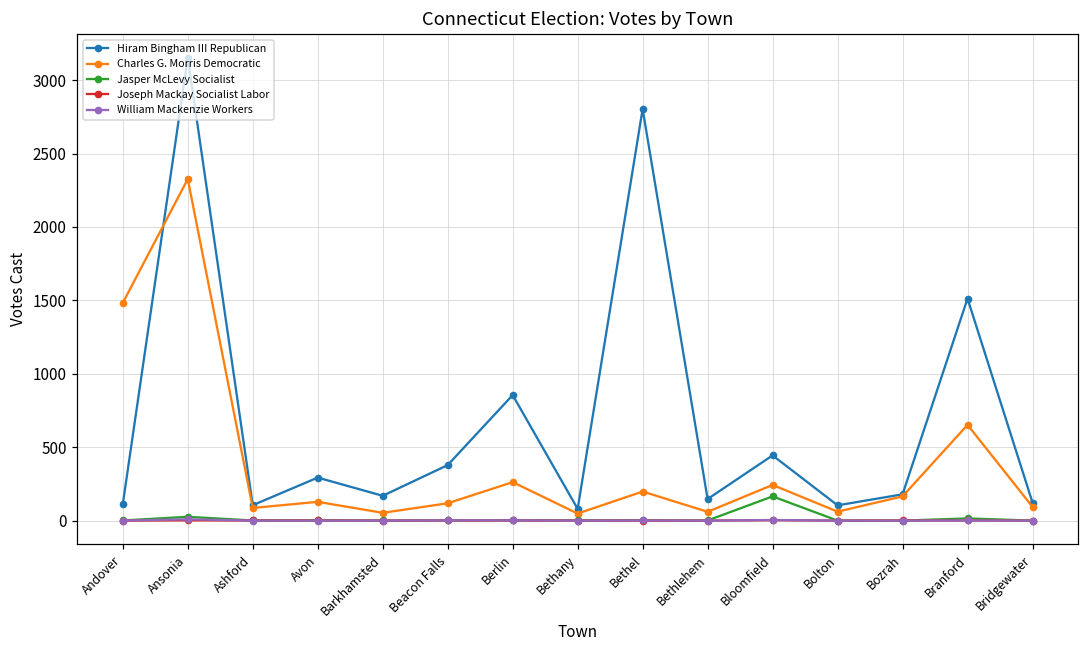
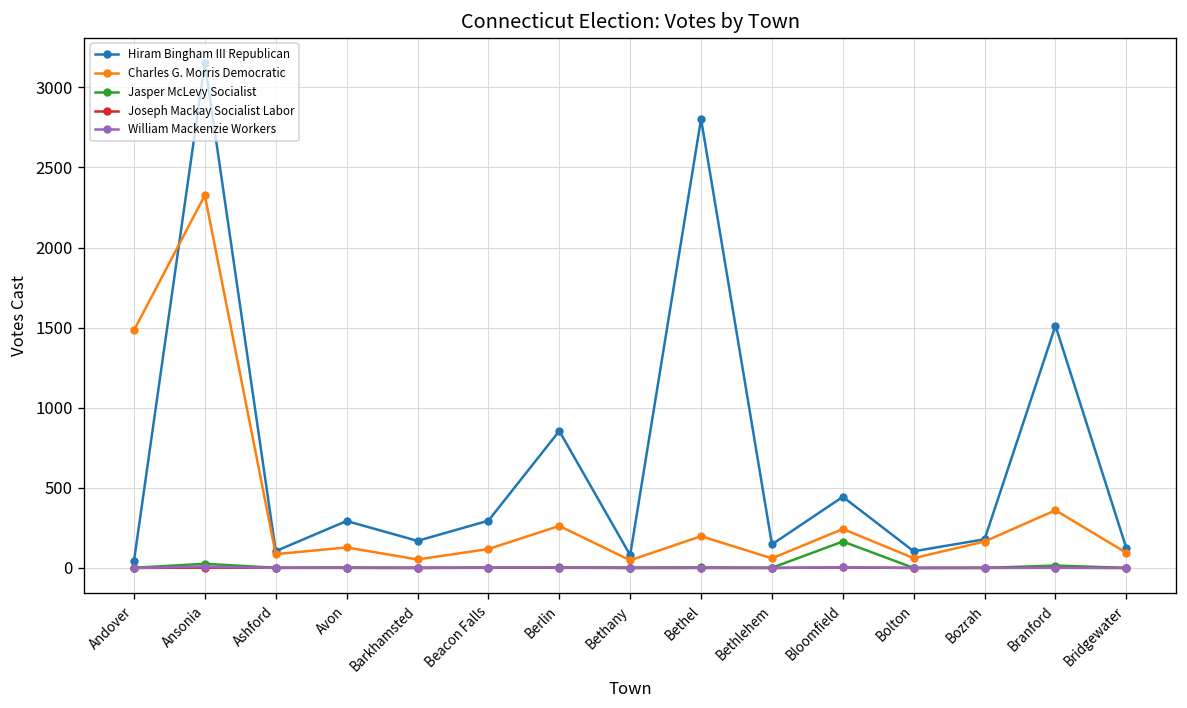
  {
    "Hiram Bingham III Republican": {
-     "Andover": 110,
+     "Andover": 40,
      "Avon": 290,
      "Barkhamsted": 170,
-     "Beacon Falls": 380,
+     "Beacon Falls": 300,
      "Berlin": 860,
      "Bethany": 80,
      "Bethel": 2800,
      "Bethlehem": 150,
      "Bloomfield": 440,
      "Bolton": 100,
      "Branford": 1510,
      "Bridgewater": 120
    },
    "Charles G. Morris Democratic": {
      "Andover": 1480,
      "Ansonia": 2330,
      "Avon": 130,
      "Barkhamsted": 50,
      "Beacon Falls": 120,
      "Berlin": 260,
      "Bethany": 50,
      "Bethel": 200,
      "Bethlehem": 60,
      "Bloomfield": 240,
      "Bolton": 60,
-     "Branford": 650,
+     "Branford": 360,
      "Bridgewater": 90
    },
    "Jasper McLevy Socialist": {
      "Bloomfield": 170
    }
  }
